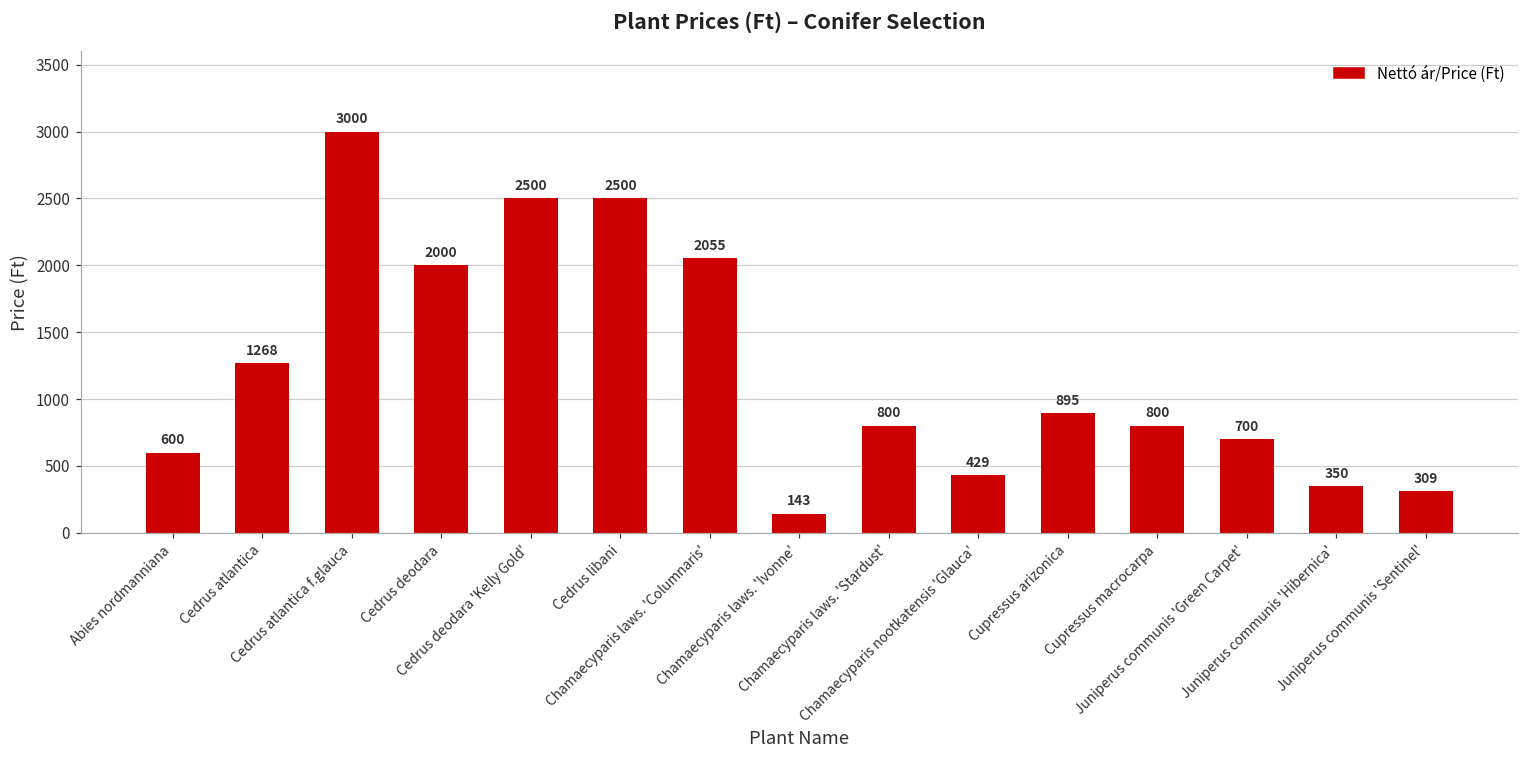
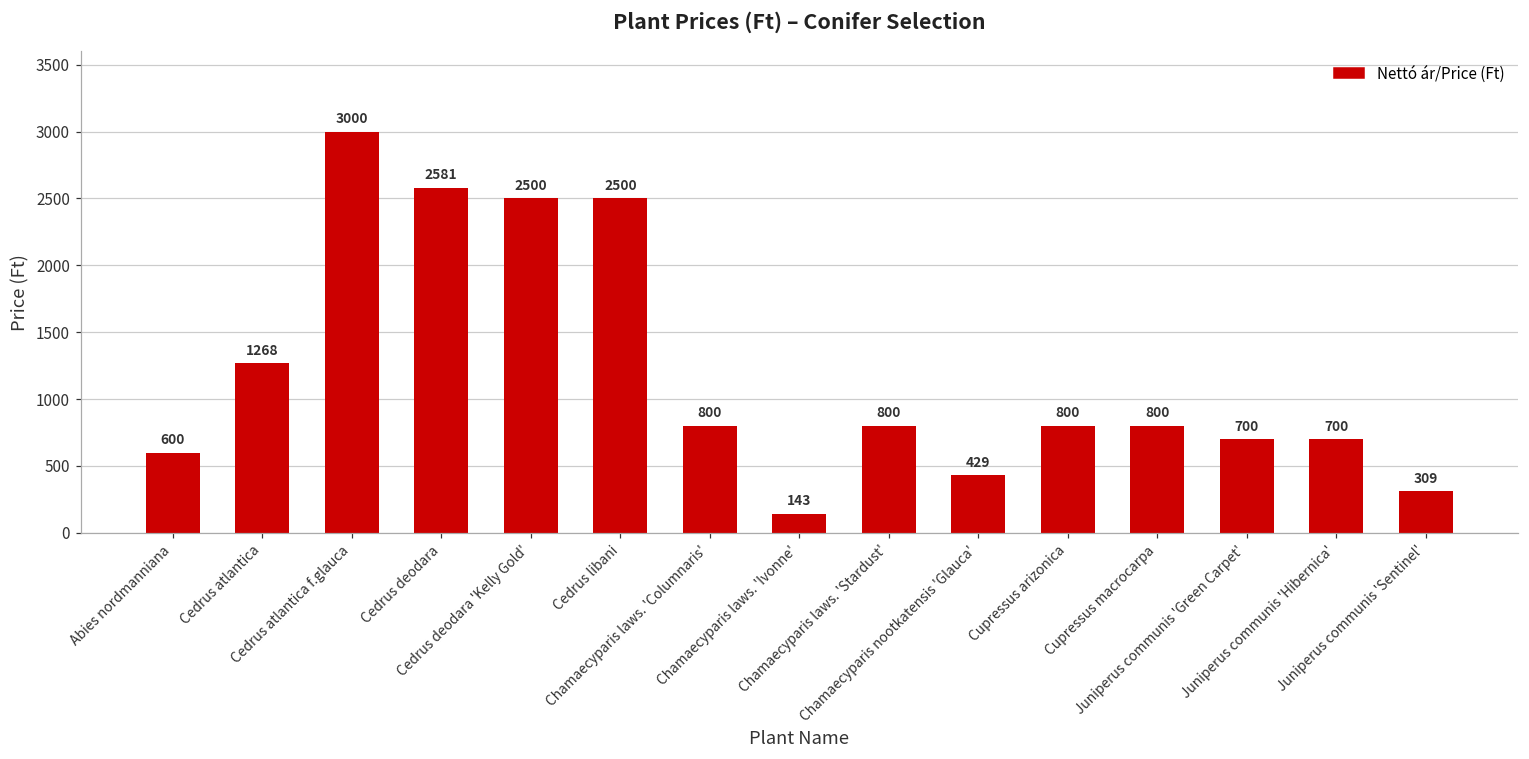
  {
    "Abies nordmanniana": 600,
    "Cedrus atlantica": 1268,
    "Cedrus atlantica f.glauca": 3000,
-   "Cedrus deodara": 2000,
+   "Cedrus deodara": 2581,
    "Cedrus deodara 'Kelly Gold'": 2500,
    "Cedrus libani": 2500,
-   "Chamaecyparis laws. 'Columnaris'": 2055,
+   "Chamaecyparis laws. 'Columnaris'": 800,
    "Chamaecyparis laws. 'Ivonne'": 143,
    "Chamaecyparis laws. 'Stardust'": 800,
    "Chamaecyparis nootkatensis 'Glauca'": 429,
-   "Cupressus arizonica": 895,
+   "Cupressus arizonica": 800,
    "Cupressus macrocarpa": 800,
    "Juniperus communis 'Green Carpet'": 700,
-   "Juniperus communis 'Hibernica'": 350,
+   "Juniperus communis 'Hibernica'": 700,
    "Juniperus communis 'Sentinel'": 309
  }
